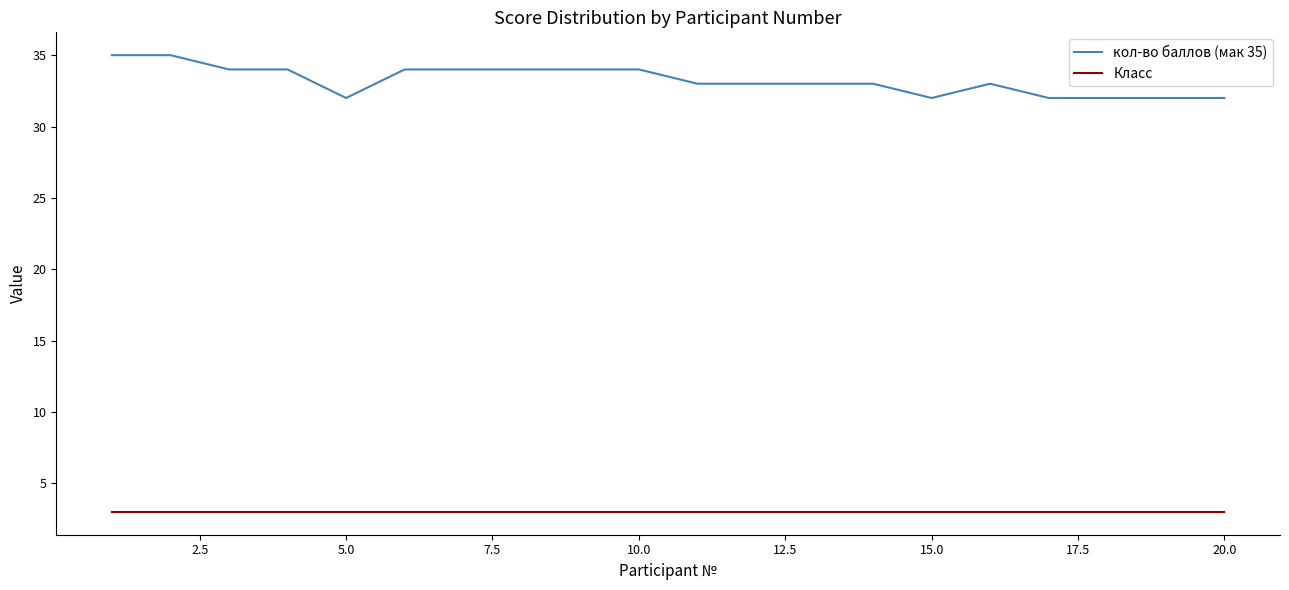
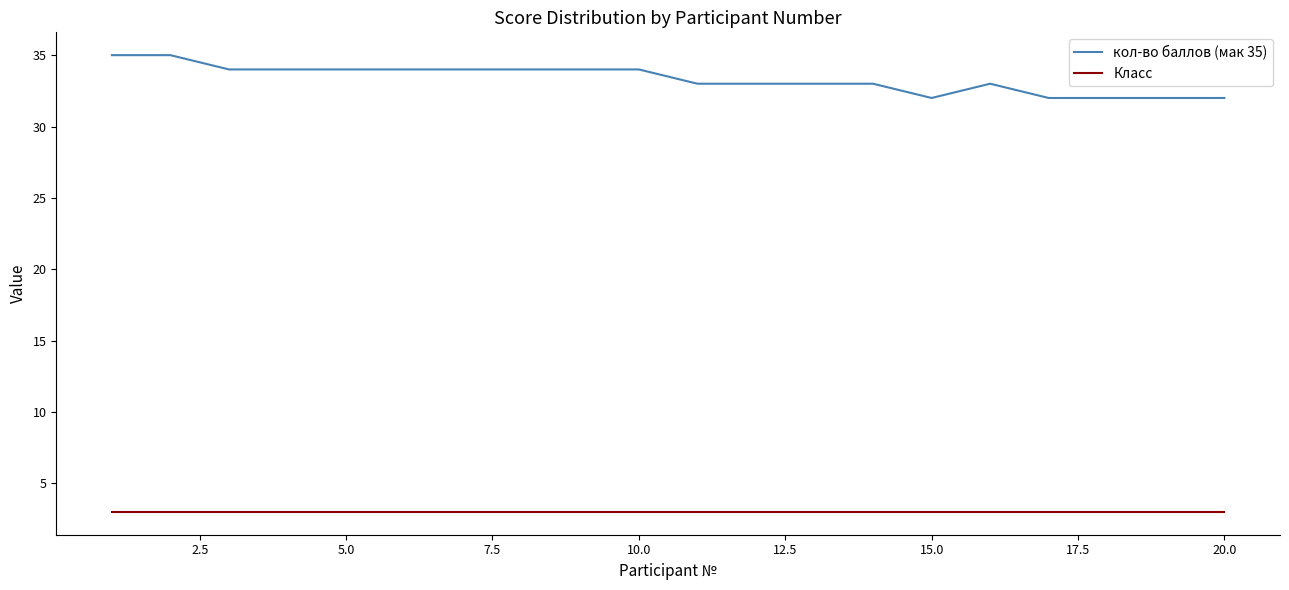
  {
    "кол-во баллов (мак 35)": {
-     "5.0": 32,
+     "5.0": 34,
      "10.0": 34,
      "15.0": 32,
      "20.0": 32
    },
    "Класс": {
      "5.0": 3,
      "10.0": 3,
      "15.0": 3,
      "20.0": 3
    }
  }
